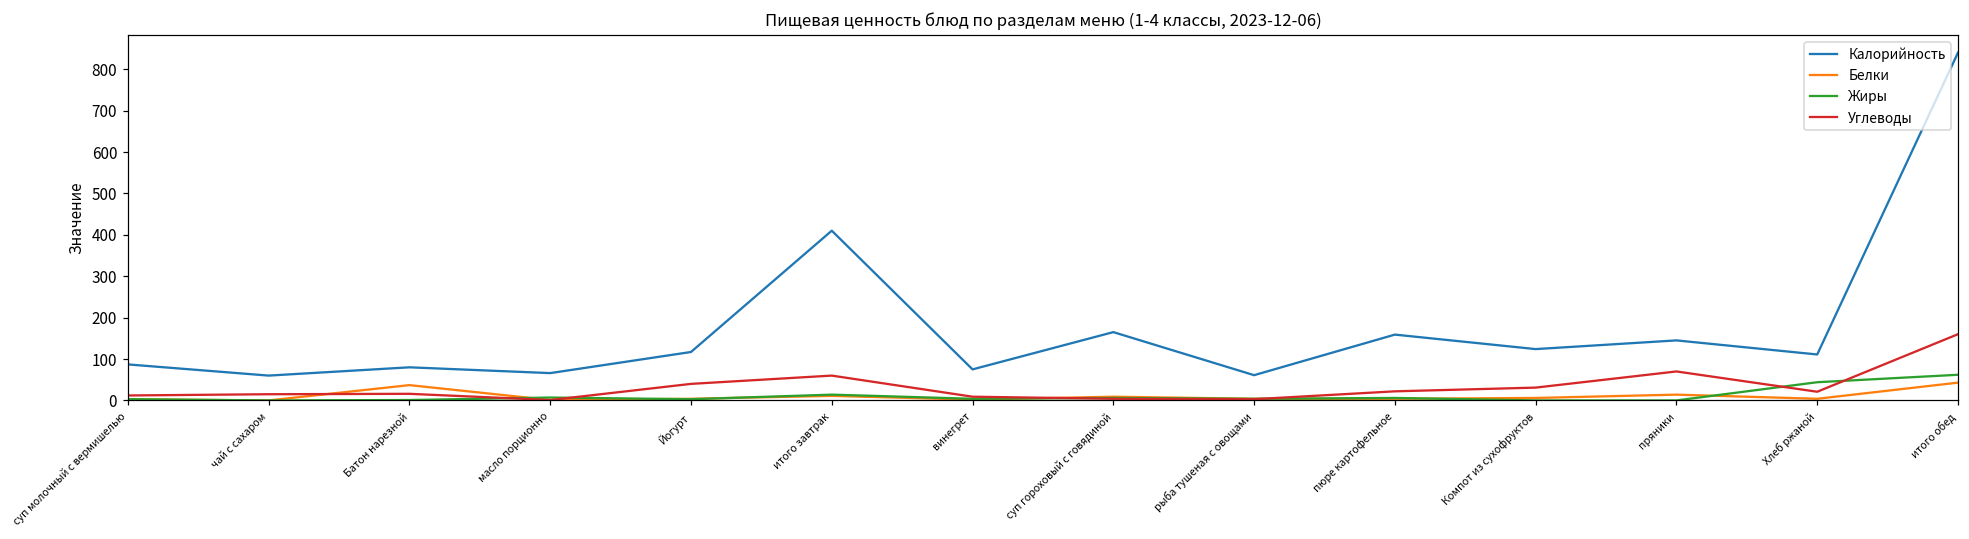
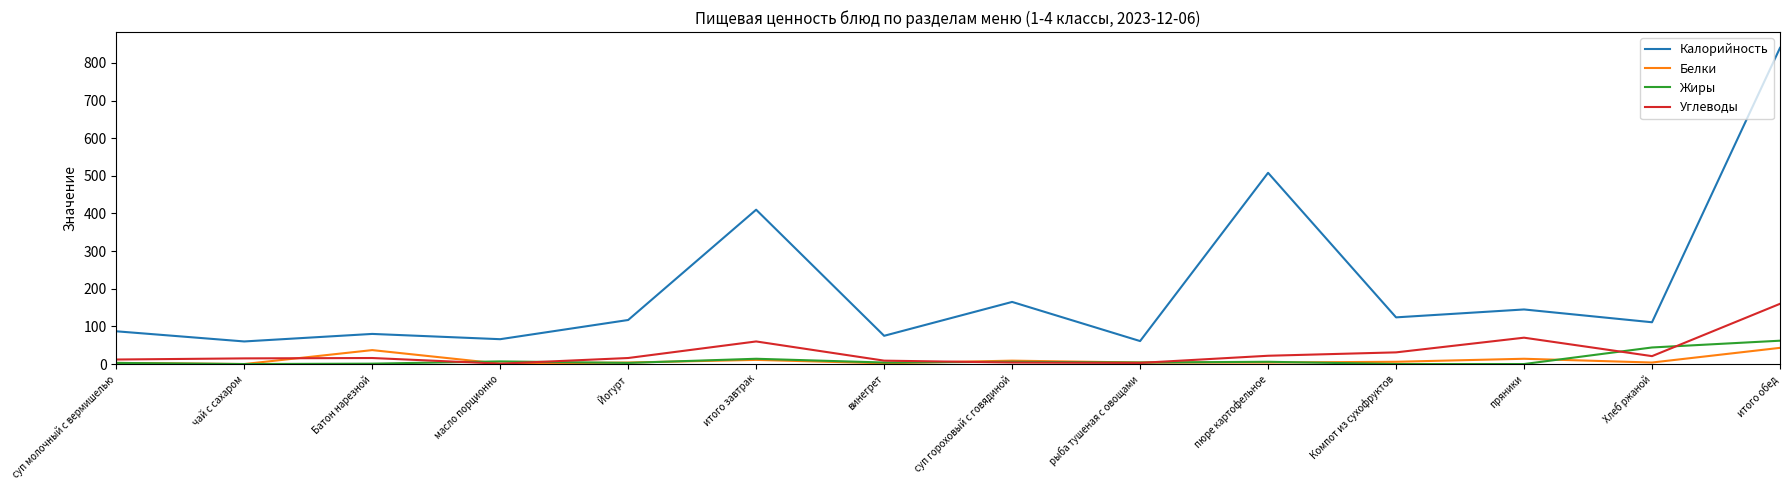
  {
    "Калорийность": {
      "суп молочный с вермишелью": 90,
      "чай с сахаром": 60,
      "Батон нарезной": 80,
      "масло порционно": 70,
      "Йогурт": 120,
      "итого завтрак": 410,
      "винегрет": 80,
      "суп гороховый с говядиной": 170,
      "рыба тушеная с овощами": 60,
-     "пюре картофельное": 160,
+     "пюре картофельное": 510,
      "Компот из сухофруктов": 120,
      "пряники": 150,
      "Хлеб ржаной": 110,
      "итого обед": 840
    },
    "Белки": {
      "Батон нарезной": 40,
      "пряники": 10,
      "Хлеб ржаной": 0,
      "итого обед": 40
    },
    "Жиры": {
      "Батон нарезной": 0,
      "пряники": 0,
      "Хлеб ржаной": 40,
      "итого обед": 60
    },
    "Углеводы": {
      "суп молочный с вермишелью": 10,
      "чай с сахаром": 20,
      "Батон нарезной": 20,
-     "Йогурт": 40,
+     "Йогурт": 20,
      "итого завтрак": 60,
      "пюре картофельное": 20,
      "Компот из сухофруктов": 30,
      "пряники": 70,
      "Хлеб ржаной": 20,
      "итого обед": 160
    }
  }
